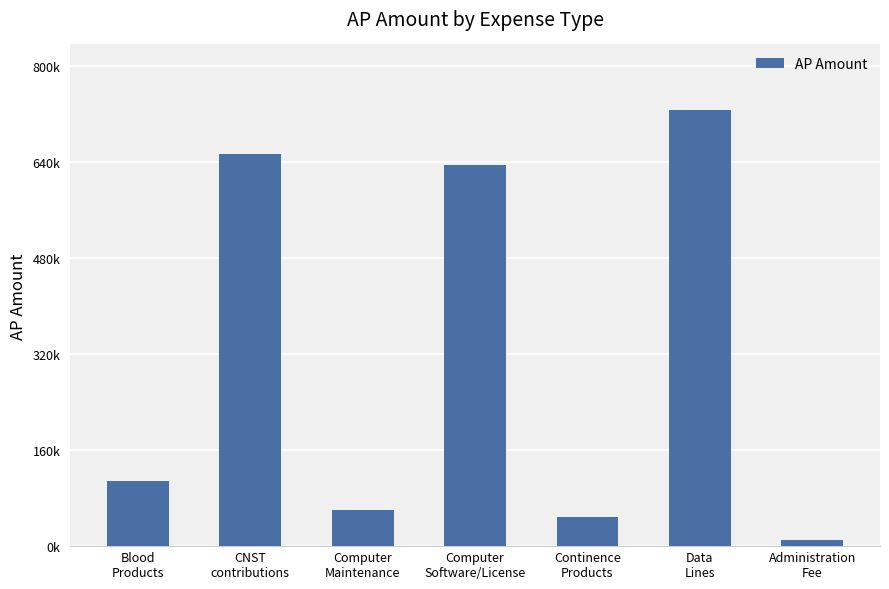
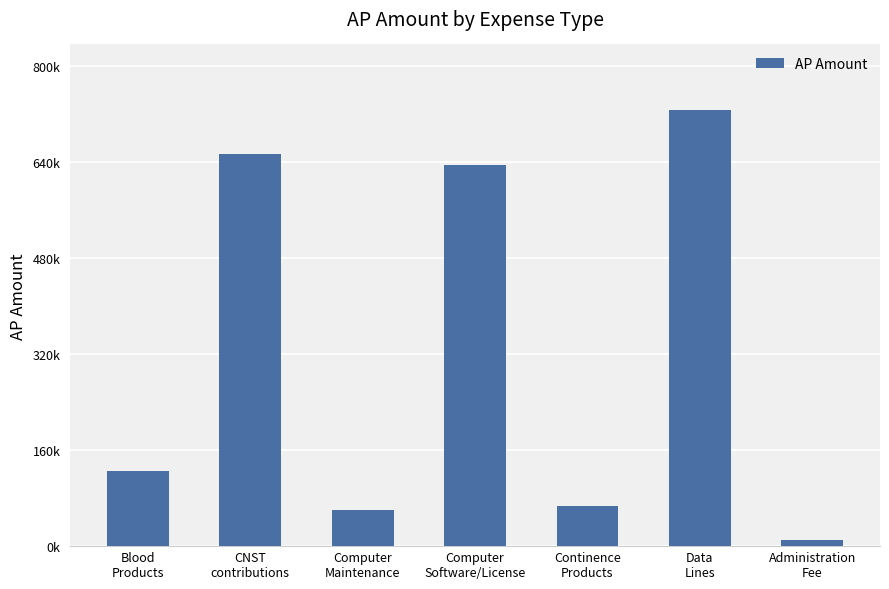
  {
-   "Blood Products": 110000,
+   "Blood Products": 130000,
    "CNST contributions": 650000,
    "Computer Maintenance": 60000,
    "Computer Software/License": 630000,
-   "Continence Products": 50000,
+   "Continence Products": 70000,
    "Data Lines": 730000,
    "Administration Fee": 10000
  }
